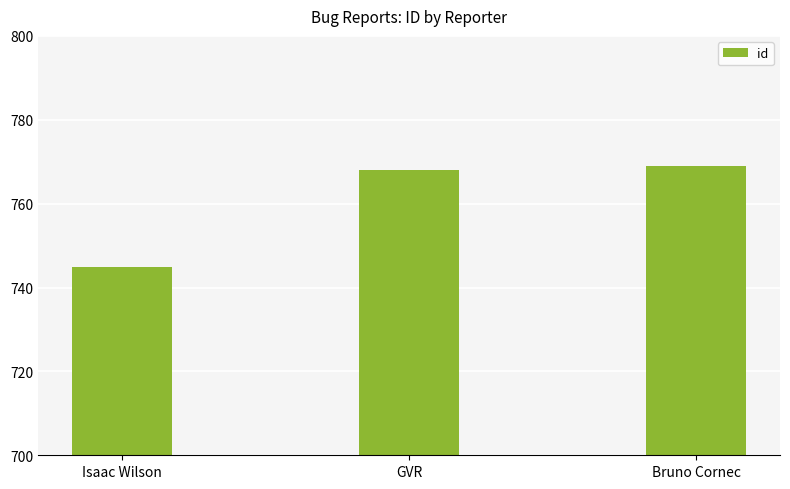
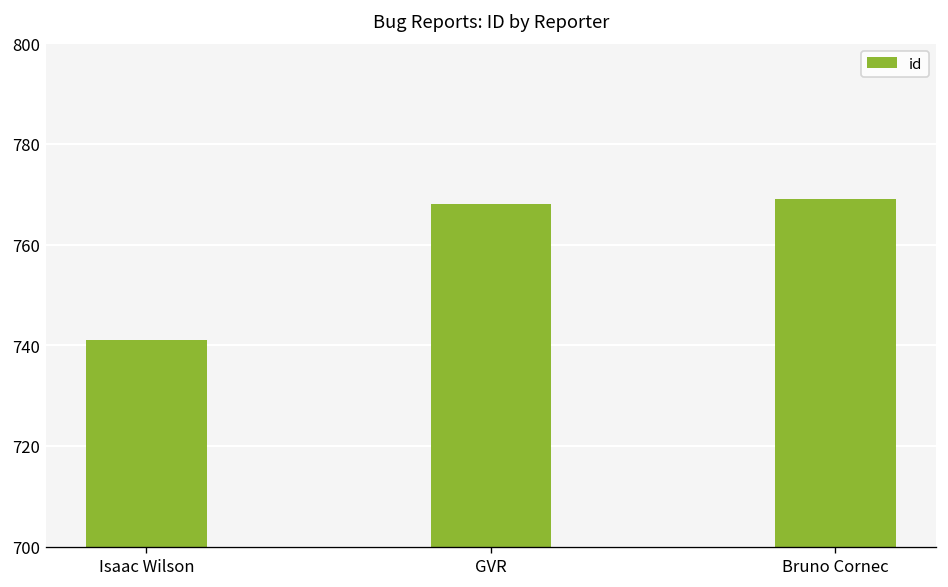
  {
-   "Isaac Wilson": 745,
+   "Isaac Wilson": 741,
    "GVR": 768,
    "Bruno Cornec": 769
  }
